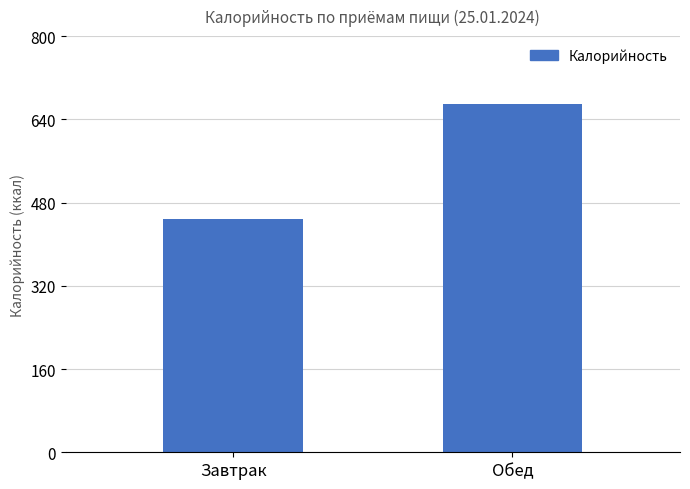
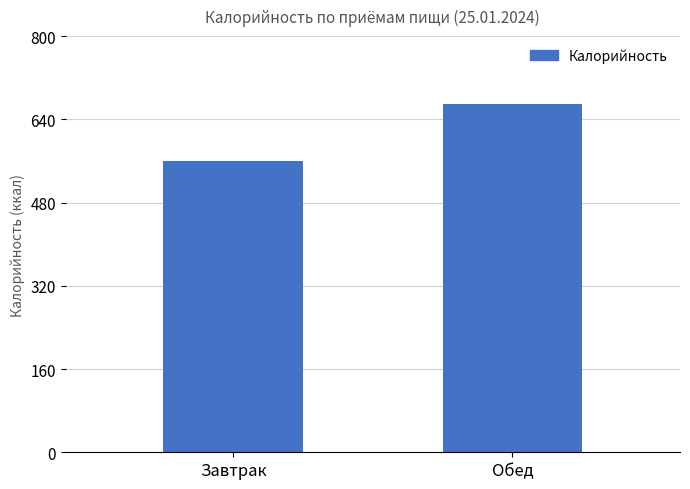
  {
-   "Завтрак": 450,
+   "Завтрак": 560,
    "Обед": 670
  }
